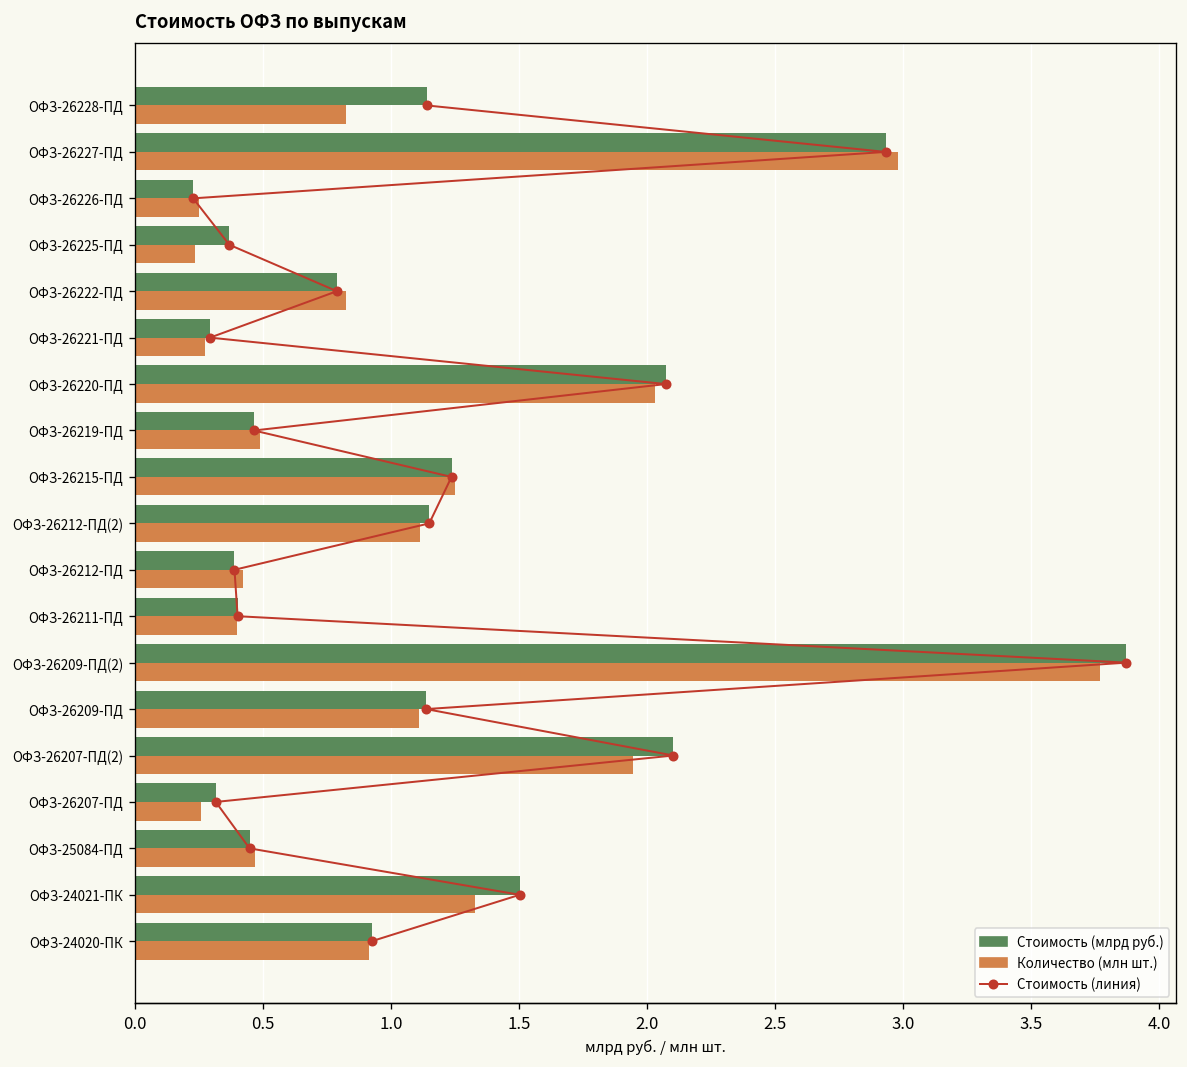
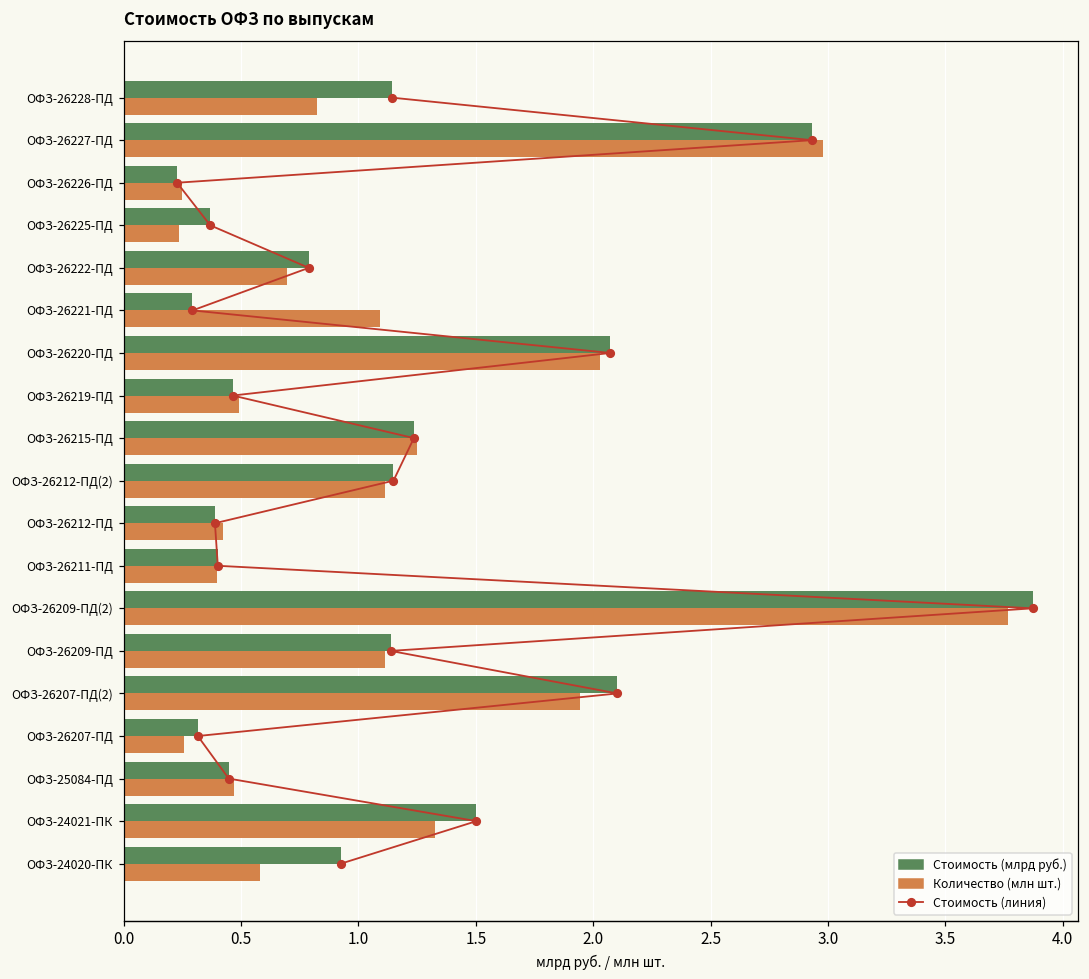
  {
    "Стоимость (млрд руб.)": {
      "ОФЗ-26228-ПД": 1.14,
      "ОФЗ-26227-ПД": 2.93,
      "ОФЗ-26226-ПД": 0.23,
      "ОФЗ-26225-ПД": 0.37,
      "ОФЗ-26222-ПД": 0.79,
      "ОФЗ-26221-ПД": 0.29,
      "ОФЗ-26220-ПД": 2.07,
      "ОФЗ-26219-ПД": 0.46,
      "ОФЗ-26215-ПД": 1.24,
      "ОФЗ-26212-ПД(2)": 1.15,
      "ОФЗ-26212-ПД": 0.39,
      "ОФЗ-26211-ПД": 0.40,
      "ОФЗ-26209-ПД(2)": 3.87,
      "ОФЗ-26209-ПД": 1.14,
      "ОФЗ-26207-ПД(2)": 2.10,
      "ОФЗ-26207-ПД": 0.32,
      "ОФЗ-25084-ПД": 0.45,
      "ОФЗ-24021-ПК": 1.50,
      "ОФЗ-24020-ПК": 0.92
    },
    "Количество (млн шт.)": {
      "ОФЗ-26228-ПД": 0.82,
      "ОФЗ-26227-ПД": 2.98,
      "ОФЗ-26226-ПД": 0.25,
      "ОФЗ-26225-ПД": 0.24,
-     "ОФЗ-26222-ПД": 0.83,
-     "ОФЗ-26221-ПД": 0.27,
+     "ОФЗ-26222-ПД": 0.69,
+     "ОФЗ-26221-ПД": 1.09,
      "ОФЗ-26220-ПД": 2.03,
      "ОФЗ-26219-ПД": 0.49,
      "ОФЗ-26215-ПД": 1.25,
      "ОФЗ-26212-ПД(2)": 1.11,
      "ОФЗ-26212-ПД": 0.42,
      "ОФЗ-26211-ПД": 0.40,
      "ОФЗ-26209-ПД(2)": 3.77,
      "ОФЗ-26209-ПД": 1.11,
      "ОФЗ-26207-ПД(2)": 1.94,
      "ОФЗ-26207-ПД": 0.26,
      "ОФЗ-25084-ПД": 0.47,
      "ОФЗ-24021-ПК": 1.33,
-     "ОФЗ-24020-ПК": 0.91
+     "ОФЗ-24020-ПК": 0.58
    }
  }
